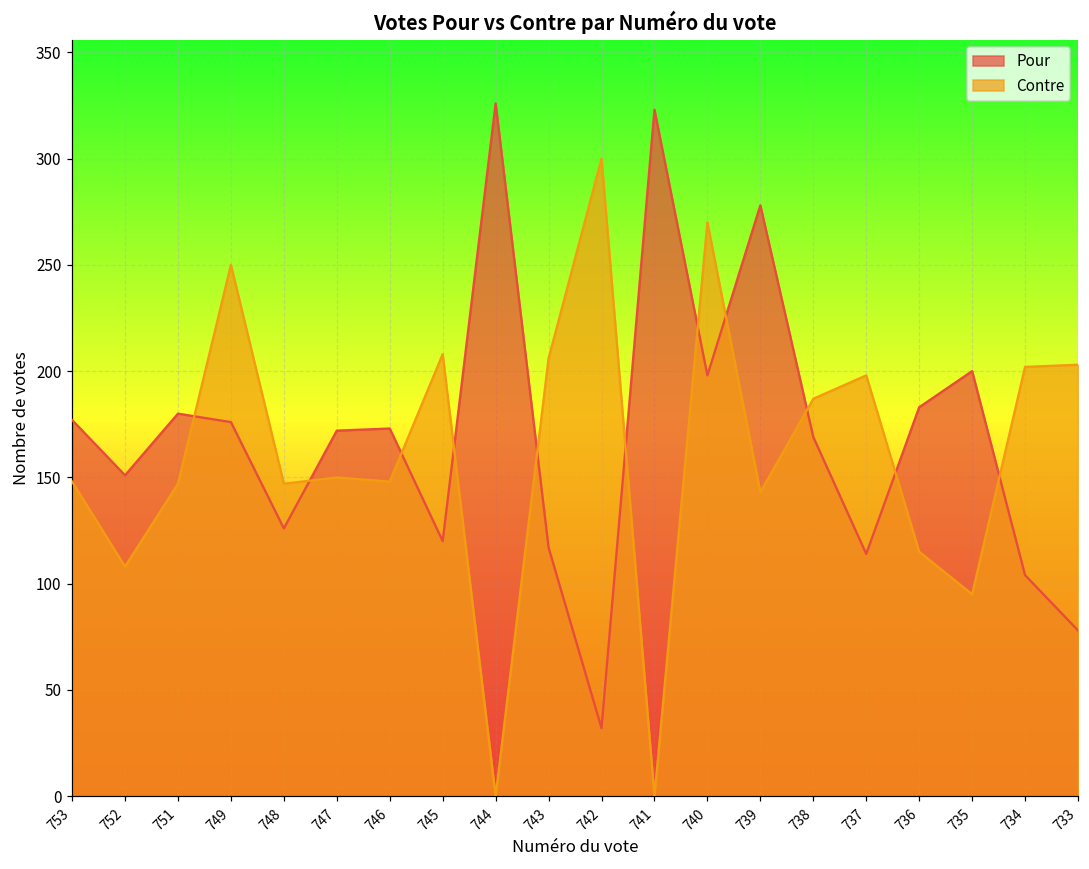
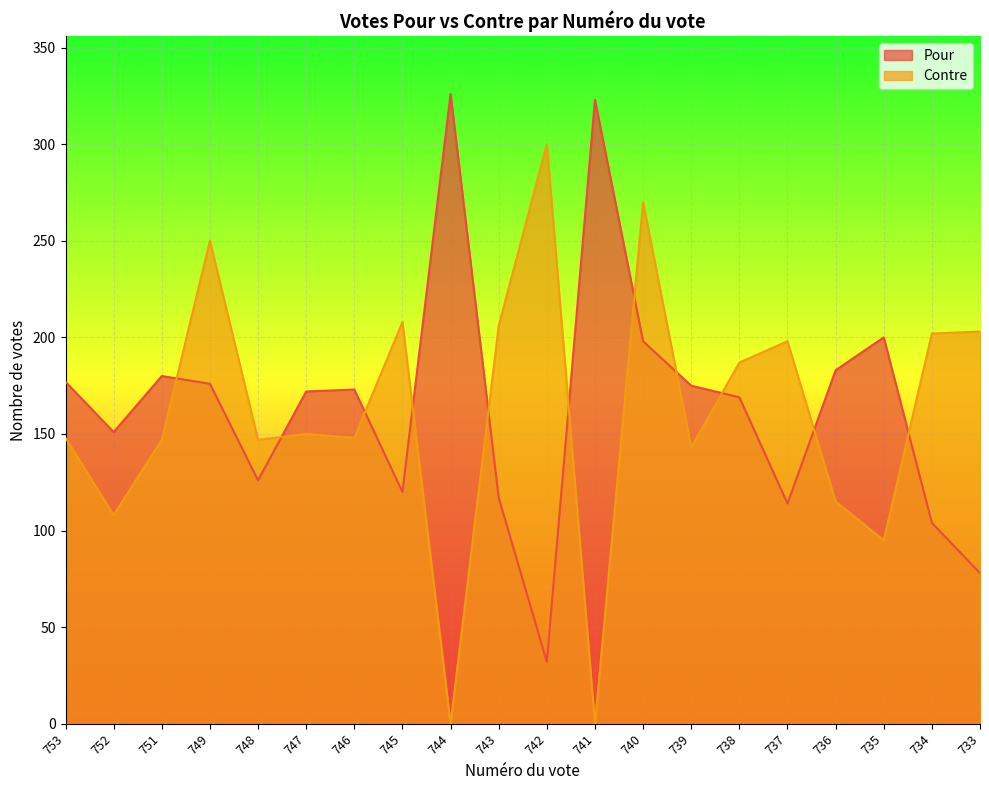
  {
    "Pour": {
      "753": 177,
      "752": 151,
      "751": 180,
      "749": 176,
      "748": 126,
      "747": 172,
      "746": 173,
      "745": 120,
      "744": 326,
      "743": 117,
      "742": 32,
      "741": 323,
      "740": 198,
-     "739": 278,
+     "739": 175,
      "738": 169,
      "737": 114,
      "736": 183,
      "735": 200,
      "734": 104,
      "733": 78
    },
    "Contre": {
      "753": 148,
      "752": 108,
      "751": 147,
      "749": 250,
      "748": 147,
      "747": 150,
      "746": 148,
      "745": 208,
      "744": 0,
      "743": 206,
      "742": 300,
      "741": 0,
      "740": 270,
      "739": 143,
      "738": 187,
      "737": 198,
      "736": 115,
      "735": 95,
      "734": 202,
      "733": 203
    }
  }
